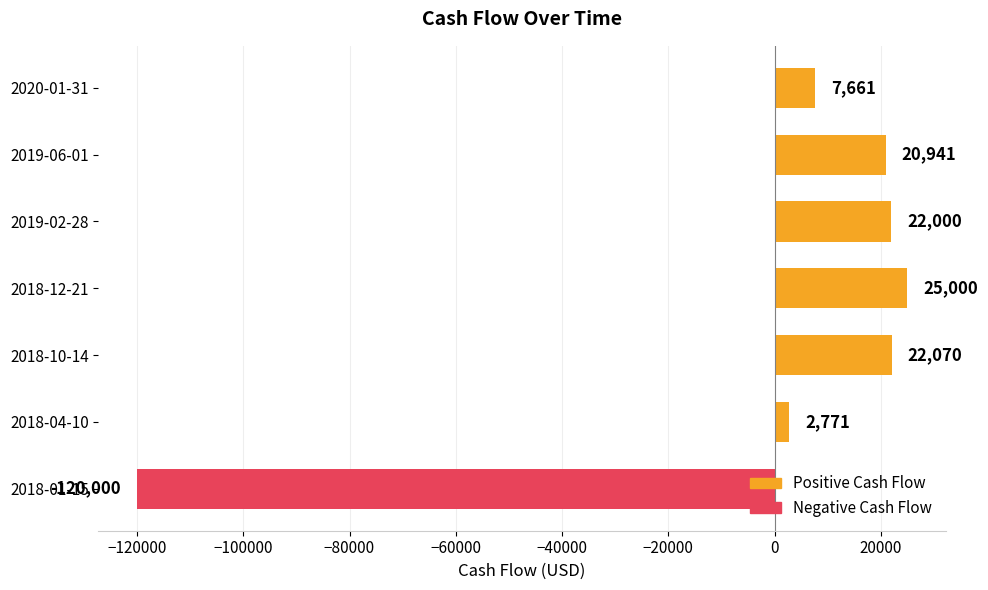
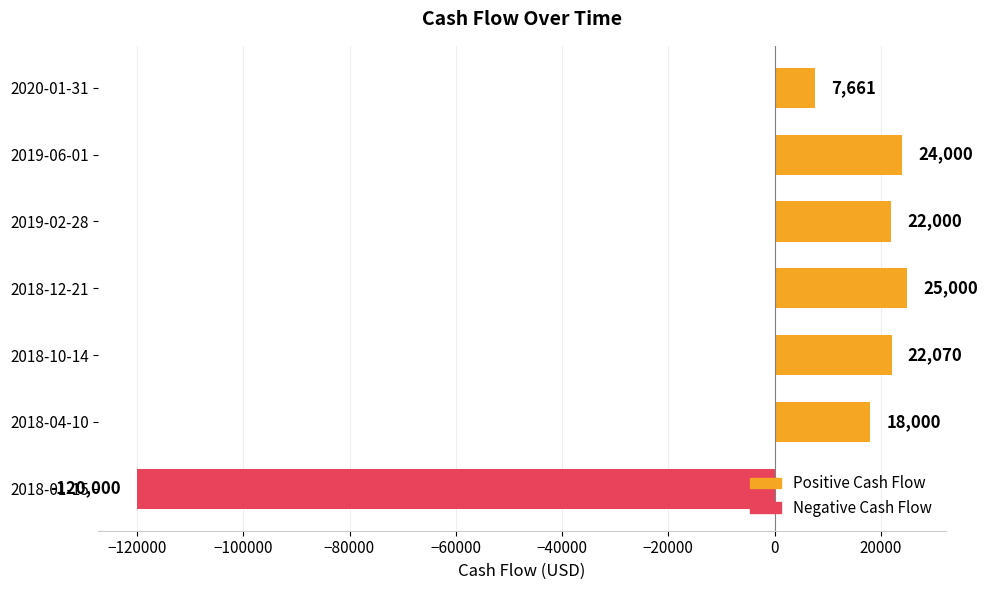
  {
    "2020-01-31": "7,661",
-   "2019-06-01": "20,941",
+   "2019-06-01": "24,000",
    "2019-02-28": "22,000",
    "2018-12-21": "25,000",
    "2018-10-14": "22,070",
-   "2018-04-10": "2,771",
+   "2018-04-10": "18,000",
    "2018-01-15": "-120,000"
  }
